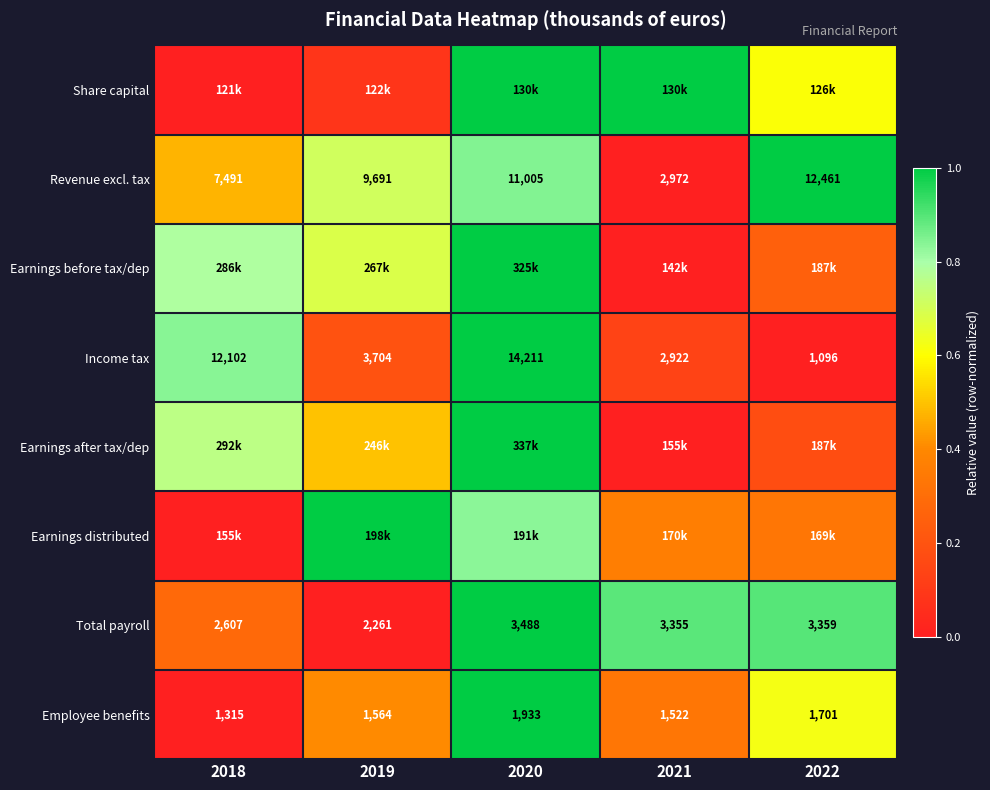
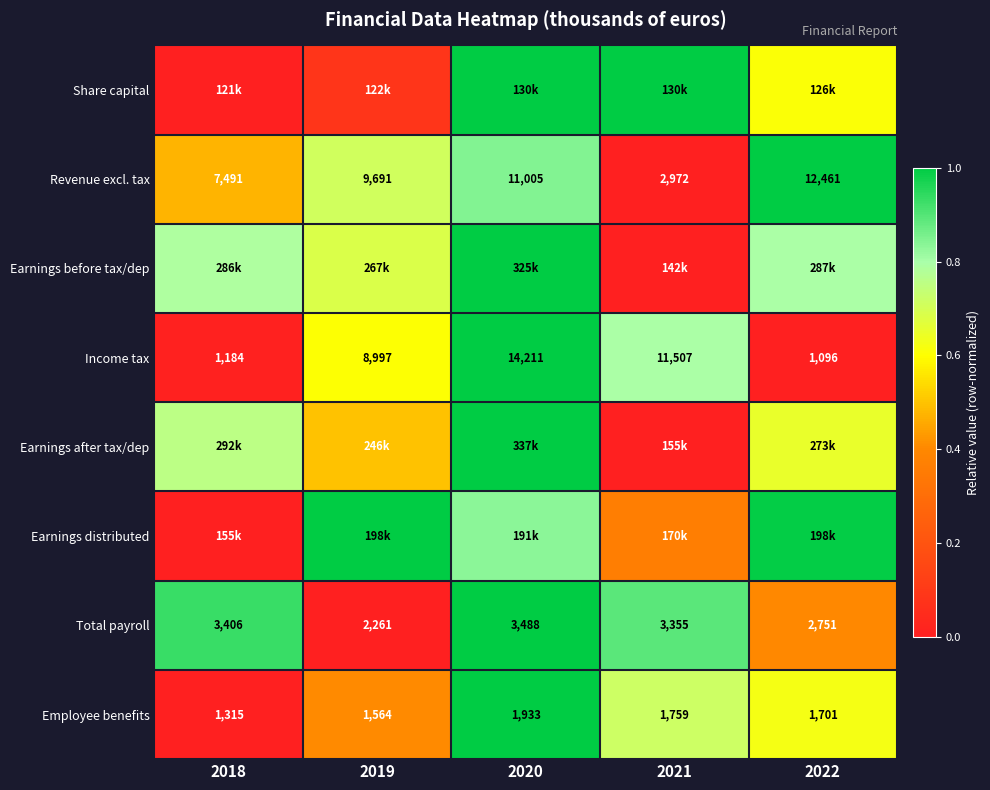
  {
    "Share capital": {
      "2018": "121k",
      "2019": "122k",
      "2020": "130k",
      "2021": "130k",
      "2022": "126k"
    },
    "Revenue excl. tax": {
      "2018": "7,491",
      "2019": "9,691",
      "2020": "11,005",
      "2021": "2,972",
      "2022": "12,461"
    },
    "Earnings before tax/dep": {
      "2018": "286k",
      "2019": "267k",
      "2020": "325k",
      "2021": "142k",
-     "2022": "187k"
+     "2022": "287k"
    },
    "Income tax": {
-     "2018": "12,102",
-     "2019": "3,704",
+     "2018": "1,184",
+     "2019": "8,997",
      "2020": "14,211",
-     "2021": "2,922",
+     "2021": "11,507",
      "2022": "1,096"
    },
    "Earnings after tax/dep": {
      "2018": "292k",
      "2019": "246k",
      "2020": "337k",
      "2021": "155k",
-     "2022": "187k"
+     "2022": "273k"
    },
    "Earnings distributed": {
      "2018": "155k",
      "2019": "198k",
      "2020": "191k",
      "2021": "170k",
-     "2022": "169k"
+     "2022": "198k"
    },
    "Total payroll": {
-     "2018": "2,607",
+     "2018": "3,406",
      "2019": "2,261",
      "2020": "3,488",
      "2021": "3,355",
-     "2022": "3,359"
+     "2022": "2,751"
    },
    "Employee benefits": {
      "2018": "1,315",
      "2019": "1,564",
      "2020": "1,933",
-     "2021": "1,522",
+     "2021": "1,759",
      "2022": "1,701"
    }
  }
